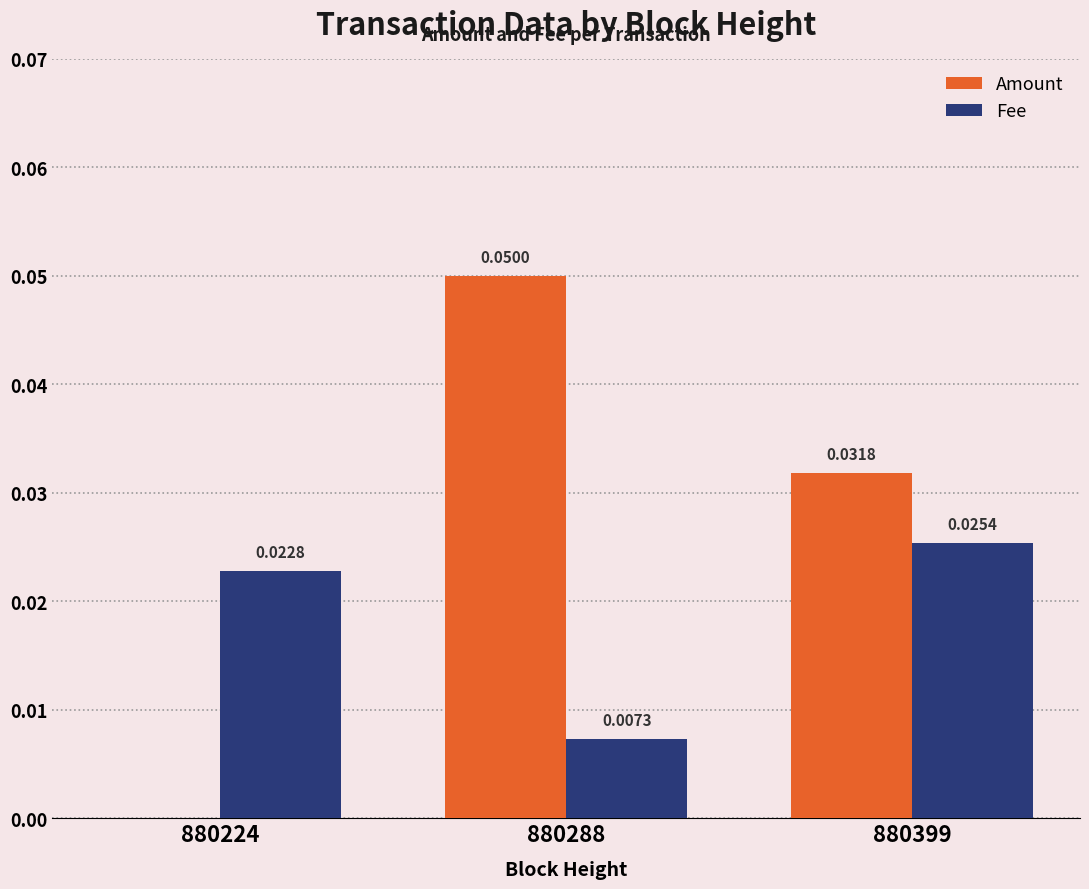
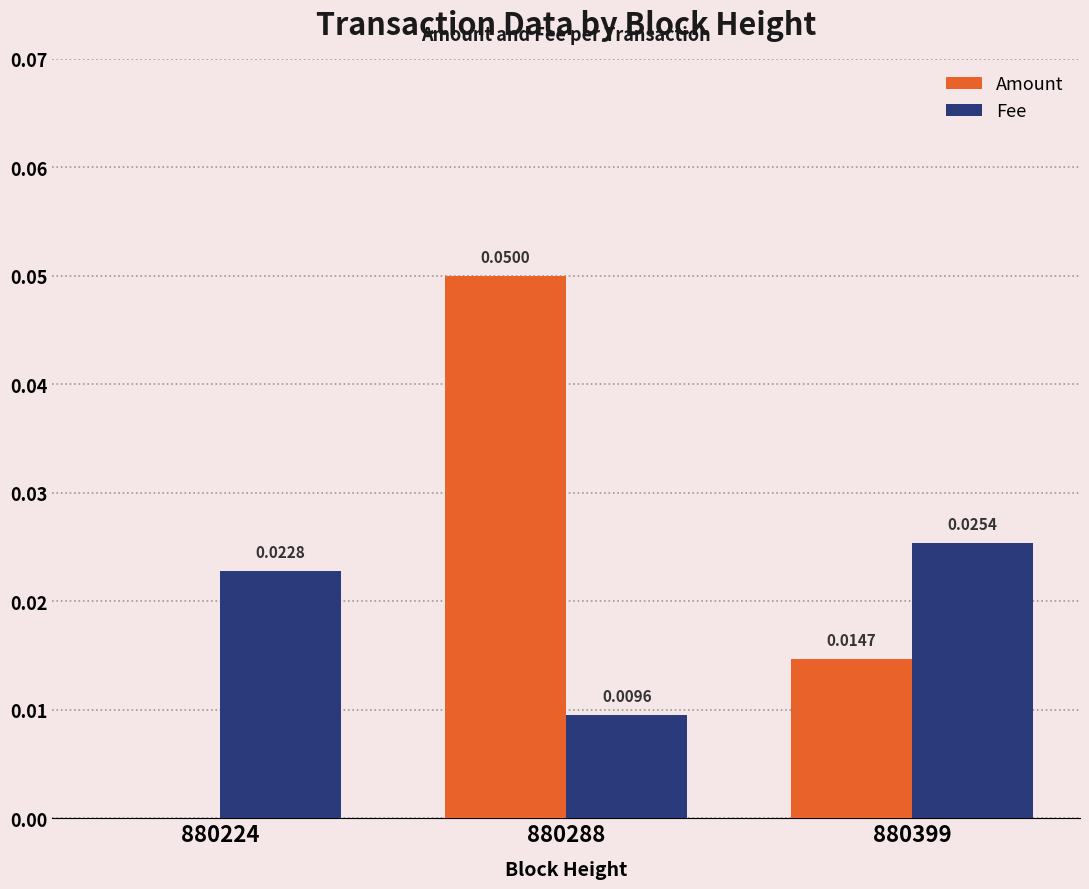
  {
    "Amount": {
      "880288": 0.0500,
-     "880399": 0.0318
+     "880399": 0.0147
    },
    "Fee": {
      "880224": 0.0228,
-     "880288": 0.0073,
+     "880288": 0.0096,
      "880399": 0.0254
    }
  }
